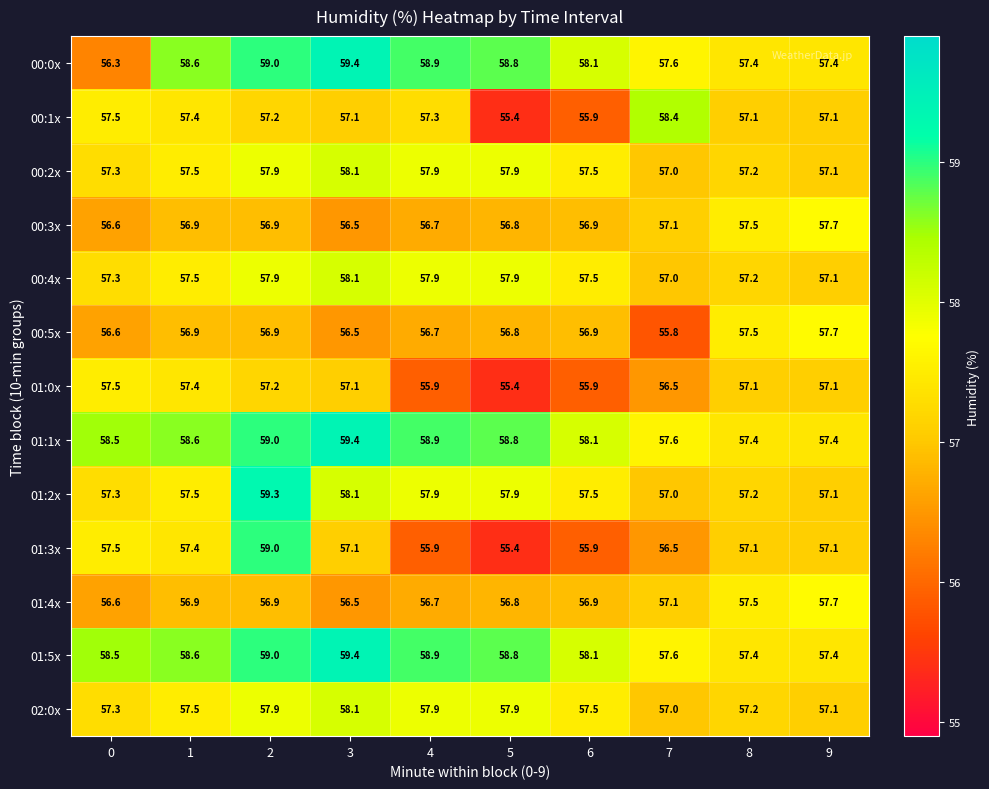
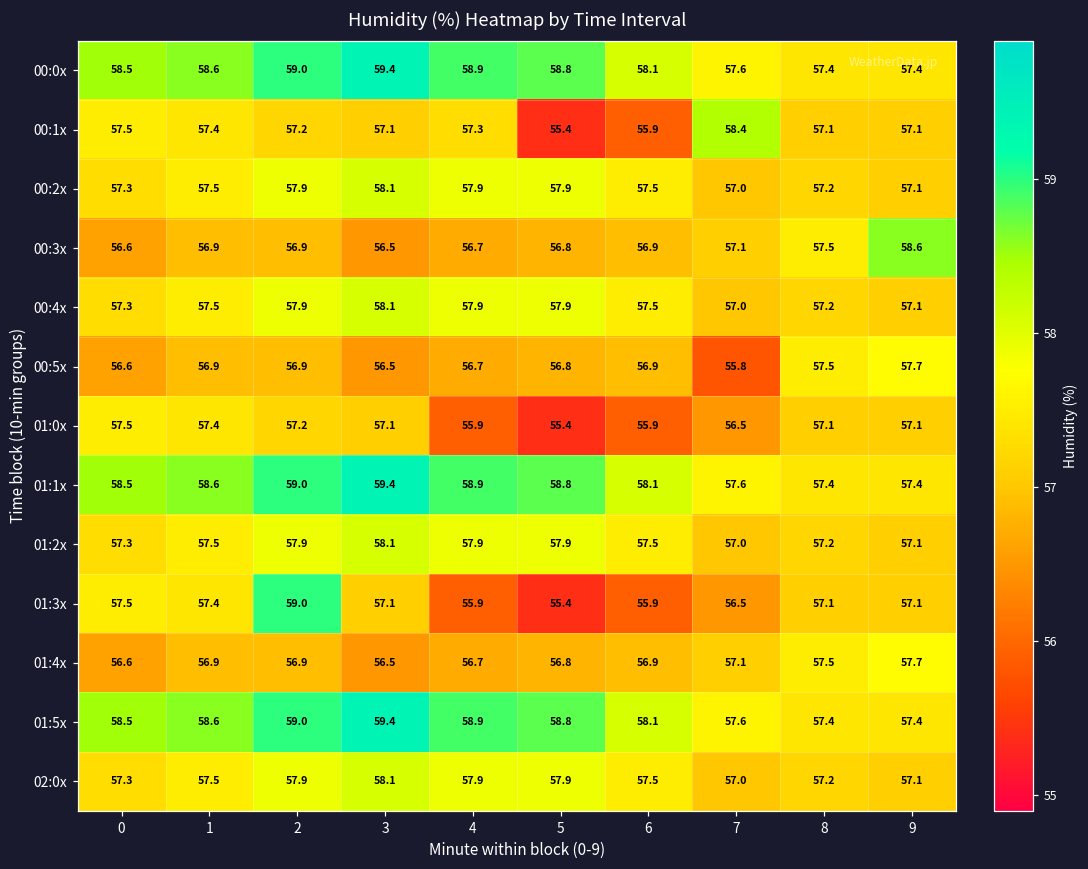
  {
    "00:0x": {
-     "0": 56.3,
+     "0": 58.5,
      "1": 58.6,
      "2": 59.0,
      "3": 59.4,
      "4": 58.9,
      "5": 58.8,
      "6": 58.1,
      "7": 57.6,
      "8": 57.4
    },
    "00:1x": {
      "0": 57.5,
      "1": 57.4,
      "2": 57.2,
      "3": 57.1,
      "4": 57.3,
      "5": 55.4,
      "6": 55.9,
      "7": 58.4,
      "8": 57.1,
      "9": 57.1
    },
    "00:2x": {
      "0": 57.3,
      "1": 57.5,
      "2": 57.9,
      "3": 58.1,
      "4": 57.9,
      "5": 57.9,
      "6": 57.5,
      "7": 57.0,
      "8": 57.2,
      "9": 57.1
    },
    "00:3x": {
      "0": 56.6,
      "1": 56.9,
      "2": 56.9,
      "3": 56.5,
      "4": 56.7,
      "5": 56.8,
      "6": 56.9,
      "7": 57.1,
      "8": 57.5,
-     "9": 57.7
+     "9": 58.6
    },
    "00:4x": {
      "0": 57.3,
      "1": 57.5,
      "2": 57.9,
      "3": 58.1,
      "4": 57.9,
      "5": 57.9,
      "6": 57.5,
      "7": 57.0,
      "8": 57.2,
      "9": 57.1
    },
    "00:5x": {
      "0": 56.6,
      "1": 56.9,
      "2": 56.9,
      "3": 56.5,
      "4": 56.7,
      "5": 56.8,
      "6": 56.9,
      "7": 55.8,
      "8": 57.5,
      "9": 57.7
    },
    "01:0x": {
      "0": 57.5,
      "1": 57.4,
      "2": 57.2,
      "3": 57.1,
      "4": 55.9,
      "5": 55.4,
      "6": 55.9,
      "7": 56.5,
      "8": 57.1,
      "9": 57.1
    },
    "01:1x": {
      "0": 58.5,
      "1": 58.6,
      "2": 59.0,
      "3": 59.4,
      "4": 58.9,
      "5": 58.8,
      "6": 58.1,
      "7": 57.6,
      "8": 57.4,
      "9": 57.4
    },
    "01:2x": {
      "0": 57.3,
      "1": 57.5,
-     "2": 59.3,
+     "2": 57.9,
      "3": 58.1,
      "4": 57.9,
      "5": 57.9,
      "6": 57.5,
      "7": 57.0,
      "8": 57.2,
      "9": 57.1
    },
    "01:3x": {
      "0": 57.5,
      "1": 57.4,
      "2": 59.0,
      "3": 57.1,
      "4": 55.9,
      "5": 55.4,
      "6": 55.9,
      "7": 56.5,
      "8": 57.1,
      "9": 57.1
    },
    "01:4x": {
      "0": 56.6,
      "1": 56.9,
      "2": 56.9,
      "3": 56.5,
      "4": 56.7,
      "5": 56.8,
      "6": 56.9,
      "7": 57.1,
      "8": 57.5,
      "9": 57.7
    },
    "01:5x": {
      "0": 58.5,
      "1": 58.6,
      "2": 59.0,
      "3": 59.4,
      "4": 58.9,
      "5": 58.8,
      "6": 58.1,
      "7": 57.6,
      "8": 57.4,
      "9": 57.4
    },
    "02:0x": {
      "0": 57.3,
      "1": 57.5,
      "2": 57.9,
      "3": 58.1,
      "4": 57.9,
      "5": 57.9,
      "6": 57.5,
      "7": 57.0,
      "8": 57.2,
      "9": 57.1
    }
  }
